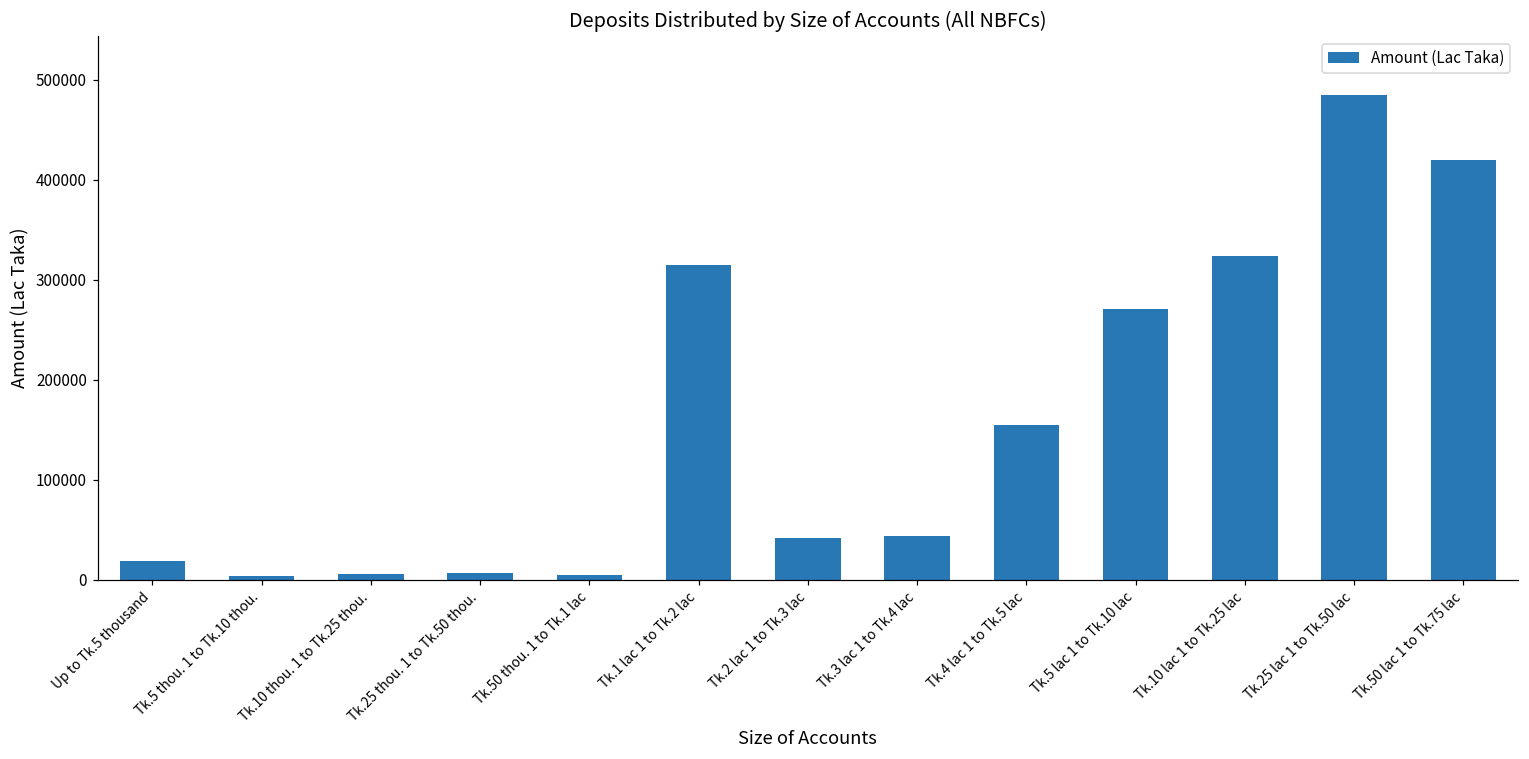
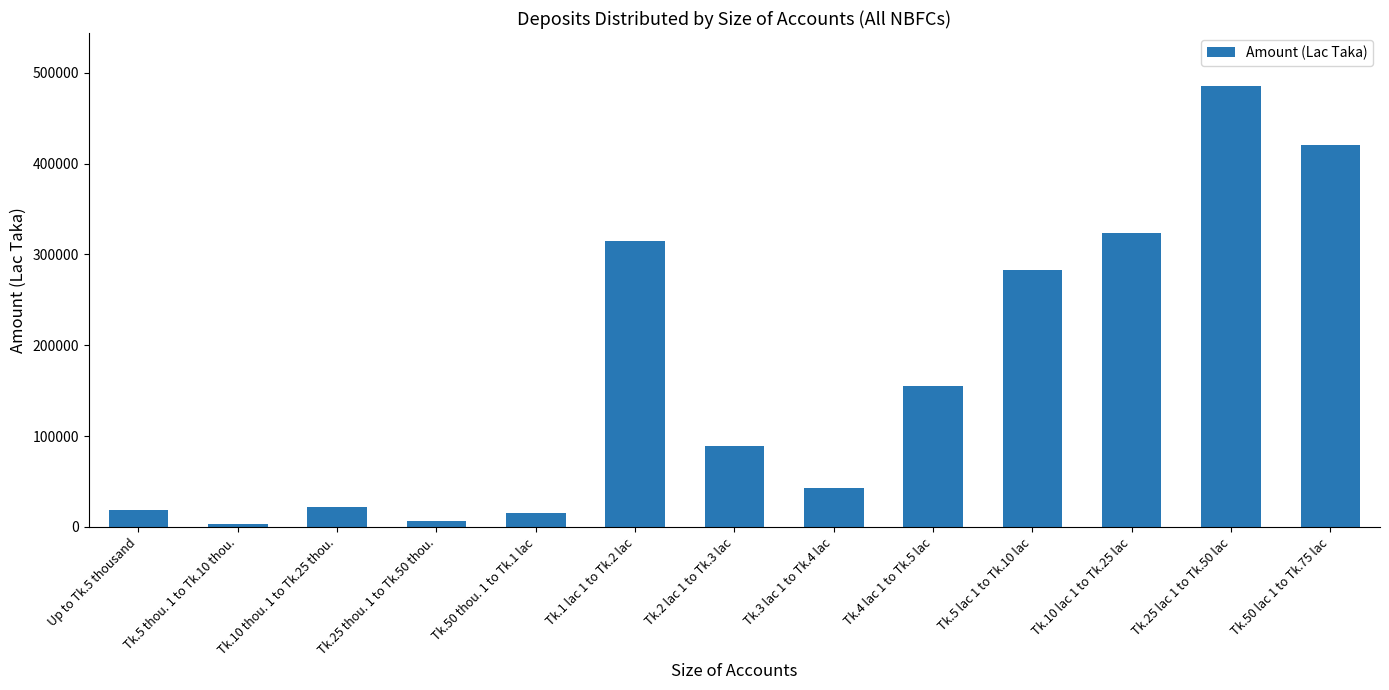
  {
    "Up to Tk.5 thousand": 20000,
    "Tk.5 thou. 1 to Tk.10 thou.": 0,
-   "Tk.10 thou. 1 to Tk.25 thou.": 10000,
+   "Tk.10 thou. 1 to Tk.25 thou.": 20000,
    "Tk.25 thou. 1 to Tk.50 thou.": 10000,
-   "Tk.50 thou. 1 to Tk.1 lac": 0,
+   "Tk.50 thou. 1 to Tk.1 lac": 20000,
    "Tk.1 lac 1 to Tk.2 lac": 310000,
-   "Tk.2 lac 1 to Tk.3 lac": 40000,
+   "Tk.2 lac 1 to Tk.3 lac": 90000,
    "Tk.3 lac 1 to Tk.4 lac": 40000,
    "Tk.4 lac 1 to Tk.5 lac": 150000,
-   "Tk.5 lac 1 to Tk.10 lac": 270000,
+   "Tk.5 lac 1 to Tk.10 lac": 280000,
    "Tk.10 lac 1 to Tk.25 lac": 320000,
    "Tk.25 lac 1 to Tk.50 lac": 490000,
    "Tk.50 lac 1 to Tk.75 lac": 420000
  }
